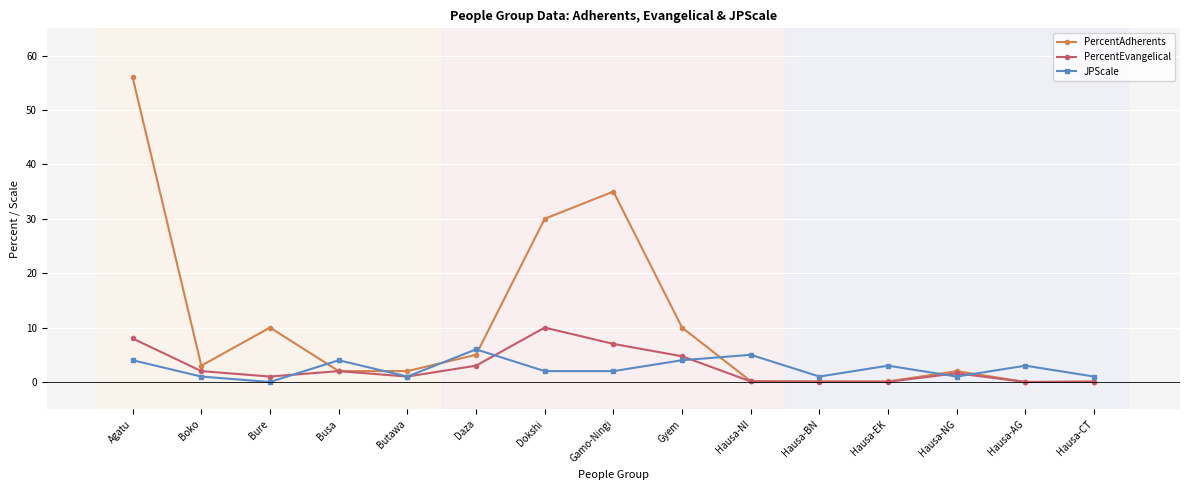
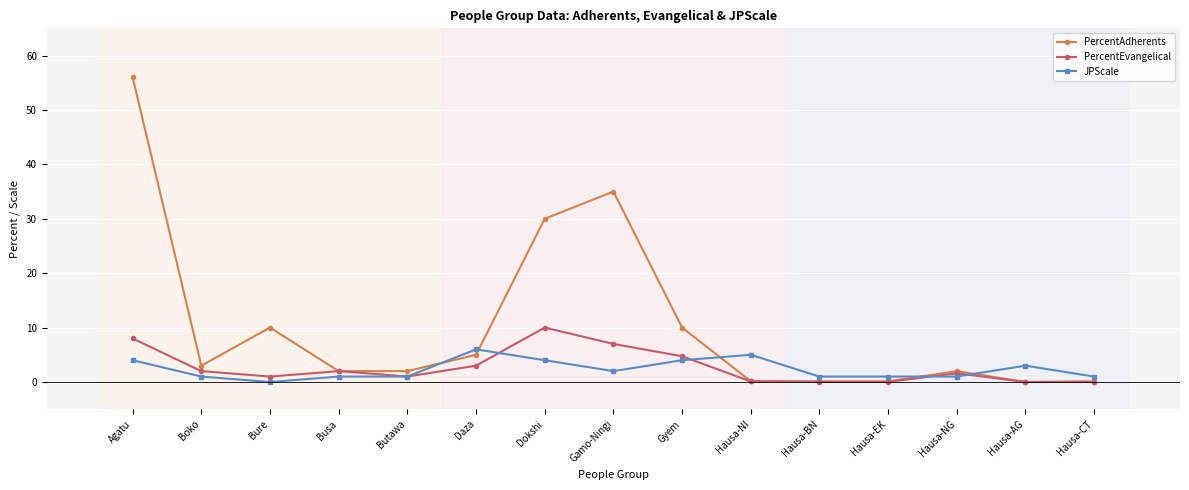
  {
    "JPScale": {
      "Agatu": 4,
      "Boko": 1,
      "Bure": 0,
-     "Busa": 4,
+     "Busa": 1,
      "Daza": 6,
-     "Dokshi": 2,
+     "Dokshi": 4,
      "Gamo-Ningi": 2,
      "Gyem": 4,
      "Hausa-NI": 5,
      "Hausa-BN": 1,
-     "Hausa-EK": 3,
+     "Hausa-EK": 1,
      "Hausa-NG": 1,
      "Hausa-AG": 3,
      "Hausa-CT": 1
    }
  }
